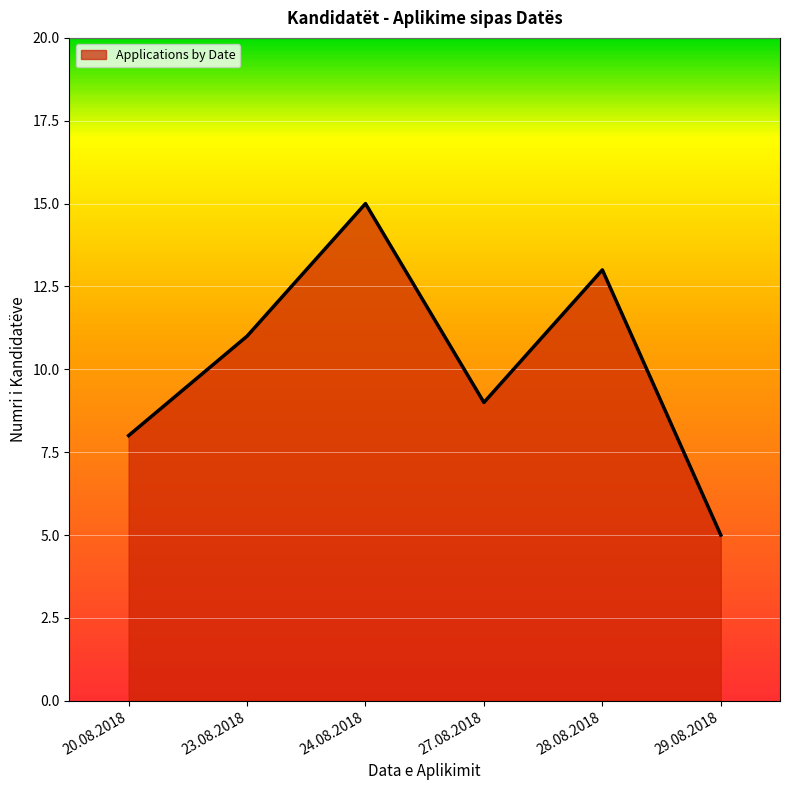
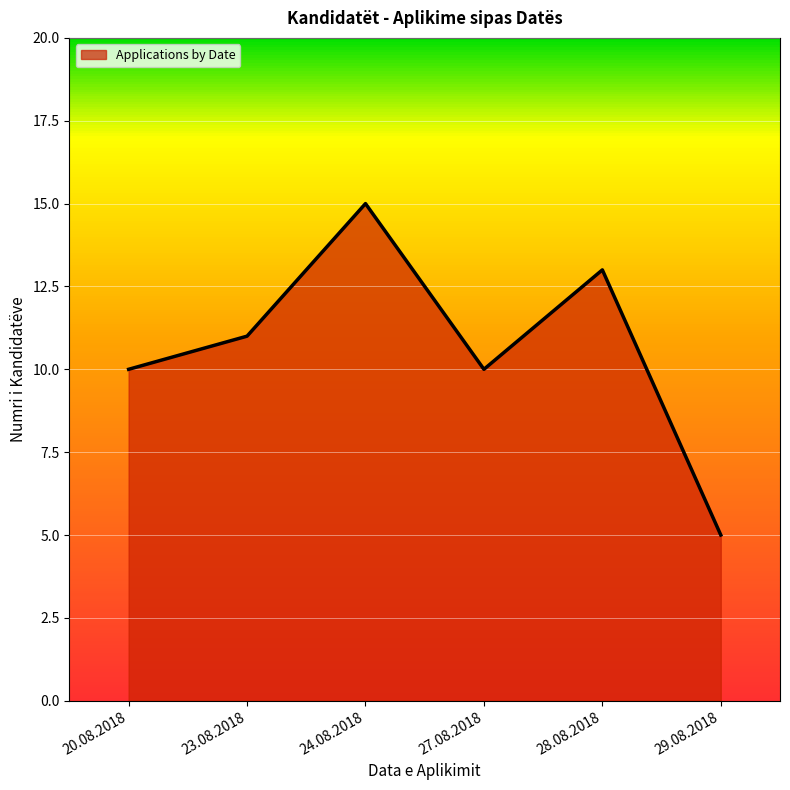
  {
-   "20.08.2018": 8,
+   "20.08.2018": 10,
    "23.08.2018": 11,
    "24.08.2018": 15,
-   "27.08.2018": 9,
+   "27.08.2018": 10,
    "28.08.2018": 13,
    "29.08.2018": 5
  }
